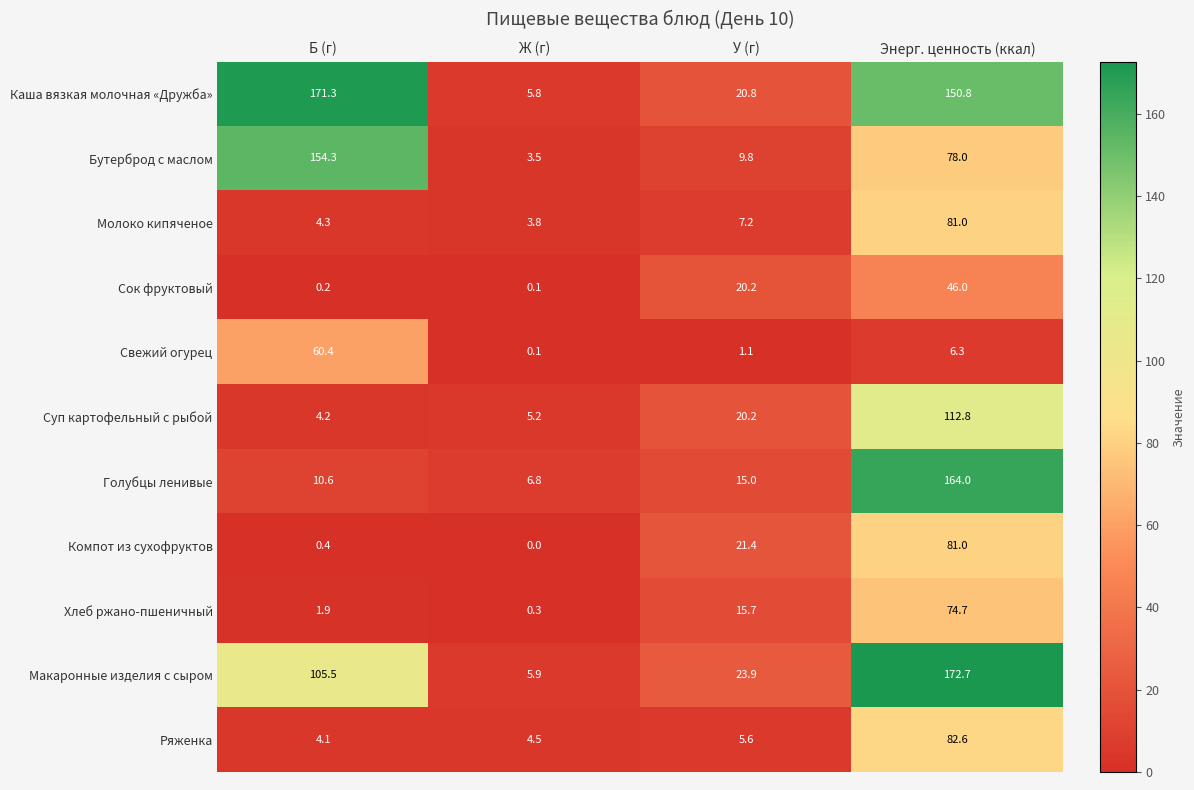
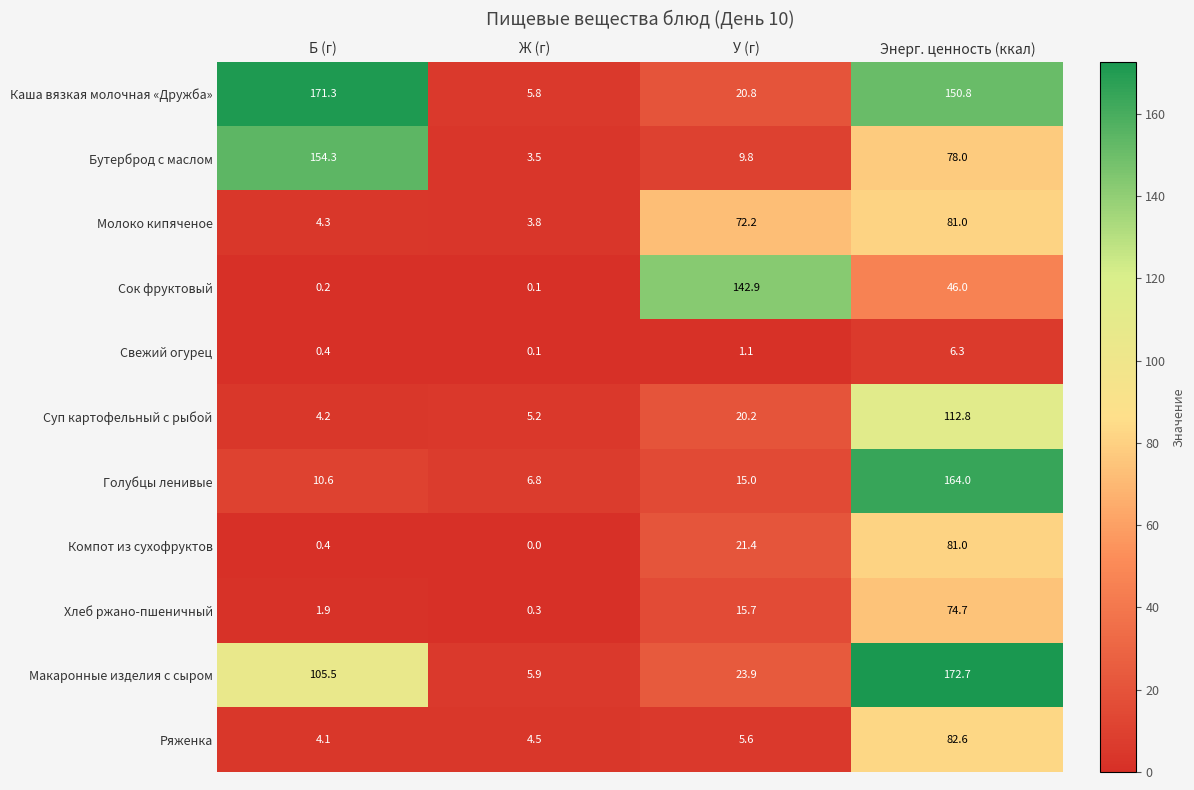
  {
    "Каша вязкая молочная «Дружба»": {
      "Б (г)": 171.3,
      "Ж (г)": 5.8,
      "У (г)": 20.8,
      "Энерг. ценность (ккал)": 150.8
    },
    "Бутерброд с маслом": {
      "Б (г)": 154.3,
      "Ж (г)": 3.5,
      "У (г)": 9.8,
      "Энерг. ценность (ккал)": 78.0
    },
    "Молоко кипяченое": {
      "Б (г)": 4.3,
      "Ж (г)": 3.8,
-     "У (г)": 7.2,
+     "У (г)": 72.2,
      "Энерг. ценность (ккал)": 81.0
    },
    "Сок фруктовый": {
      "Б (г)": 0.2,
      "Ж (г)": 0.1,
-     "У (г)": 20.2,
+     "У (г)": 142.9,
      "Энерг. ценность (ккал)": 46.0
    },
    "Свежий огурец": {
-     "Б (г)": 60.4,
+     "Б (г)": 0.4,
      "Ж (г)": 0.1,
      "У (г)": 1.1,
      "Энерг. ценность (ккал)": 6.3
    },
    "Суп картофельный с рыбой": {
      "Б (г)": 4.2,
      "Ж (г)": 5.2,
      "У (г)": 20.2,
      "Энерг. ценность (ккал)": 112.8
    },
    "Голубцы ленивые": {
      "Б (г)": 10.6,
      "Ж (г)": 6.8,
      "У (г)": 15.0,
      "Энерг. ценность (ккал)": 164.0
    },
    "Компот из сухофруктов": {
      "Б (г)": 0.4,
      "Ж (г)": 0.0,
      "У (г)": 21.4,
      "Энерг. ценность (ккал)": 81.0
    },
    "Хлеб ржано-пшеничный": {
      "Б (г)": 1.9,
      "Ж (г)": 0.3,
      "У (г)": 15.7,
      "Энерг. ценность (ккал)": 74.7
    },
    "Макаронные изделия с сыром": {
      "Б (г)": 105.5,
      "Ж (г)": 5.9,
      "У (г)": 23.9,
      "Энерг. ценность (ккал)": 172.7
    },
    "Ряженка": {
      "Б (г)": 4.1,
      "Ж (г)": 4.5,
      "У (г)": 5.6,
      "Энерг. ценность (ккал)": 82.6
    }
  }
